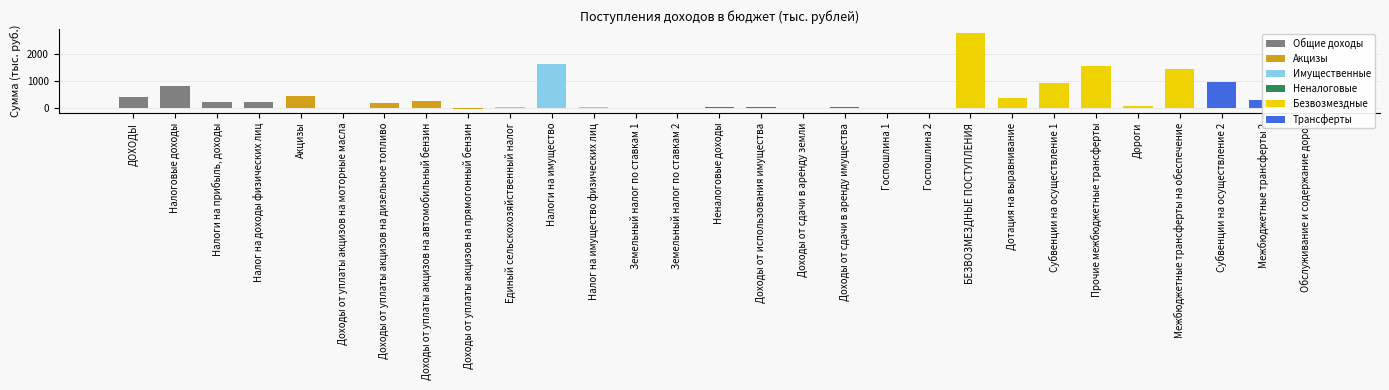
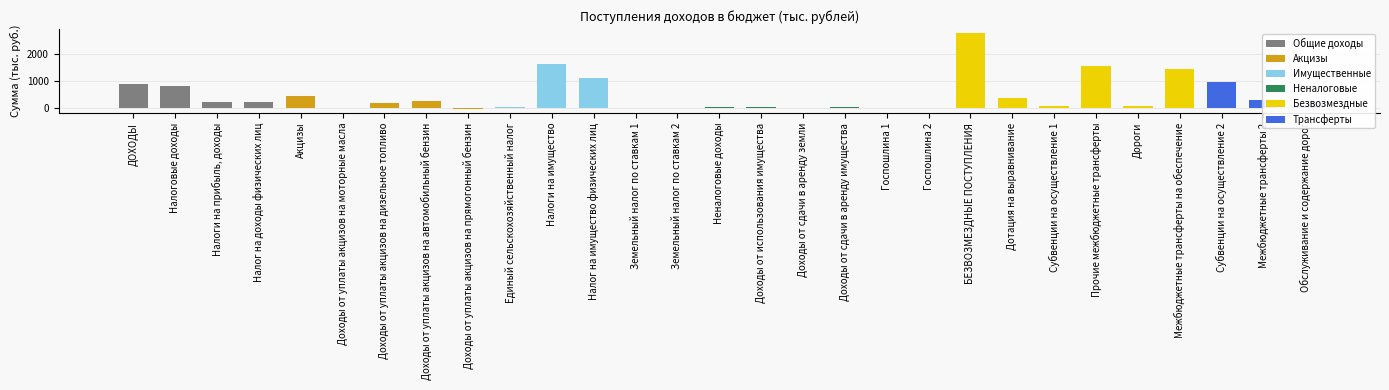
  {
-   "ДОХОДЫ": 400,
+   "ДОХОДЫ": 900,
    "Налоговые доходы": 800,
    "Налоги на прибыль, доходы": 300,
    "Налог на доходы физических лиц": 300,
    "Акцизы": 500,
    "Доходы от уплаты акцизов на дизельное топливо": 200,
    "Доходы от уплаты акцизов на автомобильный бензин": 300,
    "Налоги на имущество": 1600,
-   "Налог на имущество физических лиц": 0,
+   "Налог на имущество физических лиц": 1100,
    "Земельный налог по ставкам 1": 0,
    "Доходы от сдачи в аренду земли": 0,
    "Госпошлина 1": 0,
    "БЕЗВОЗМЕЗДНЫЕ ПОСТУПЛЕНИЯ": 2800,
    "Дотация на выравнивание": 400,
-   "Субвенции на осуществление 1": 900,
+   "Субвенции на осуществление 1": 100,
    "Прочие межбюджетные трансферты": 1500,
    "Межбюджетные трансферты на обеспечение": 1400,
    "Субвенции на осуществление 2": 1000
  }
